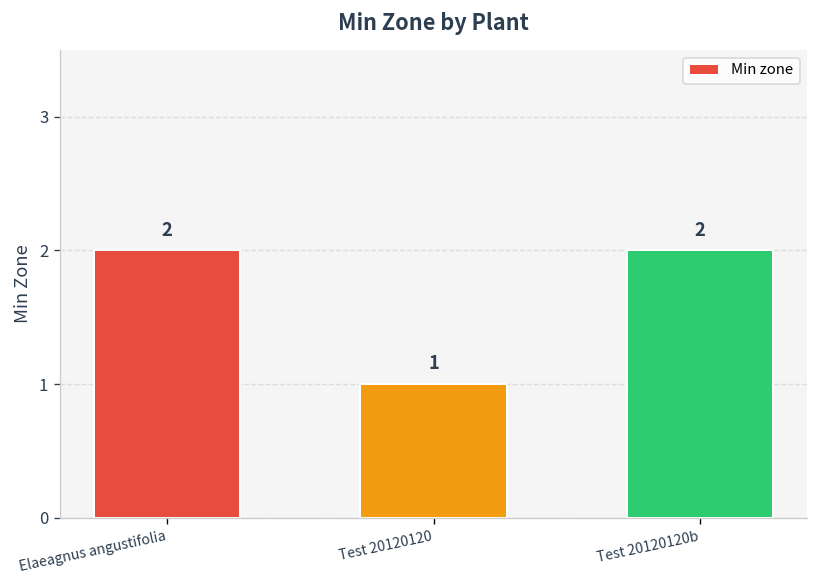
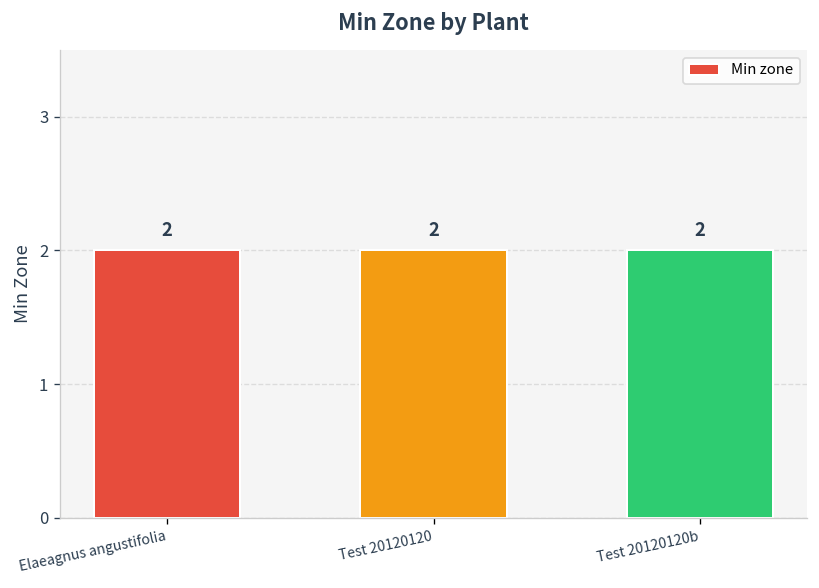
  {
    "Elaeagnus angustifolia": 2,
-   "Test 20120120": 1,
+   "Test 20120120": 2,
    "Test 20120120b": 2
  }
